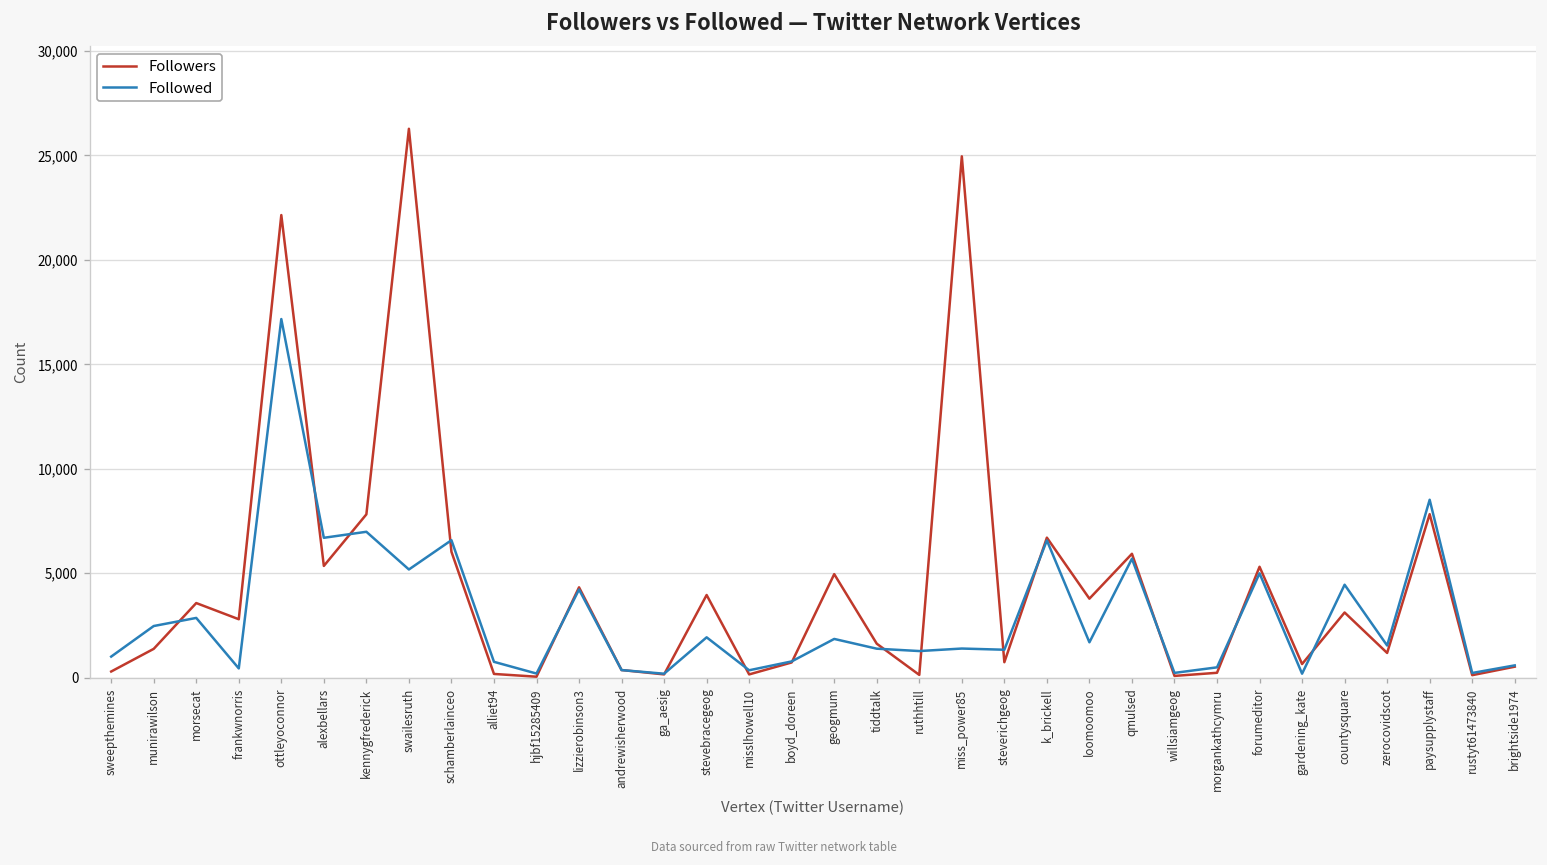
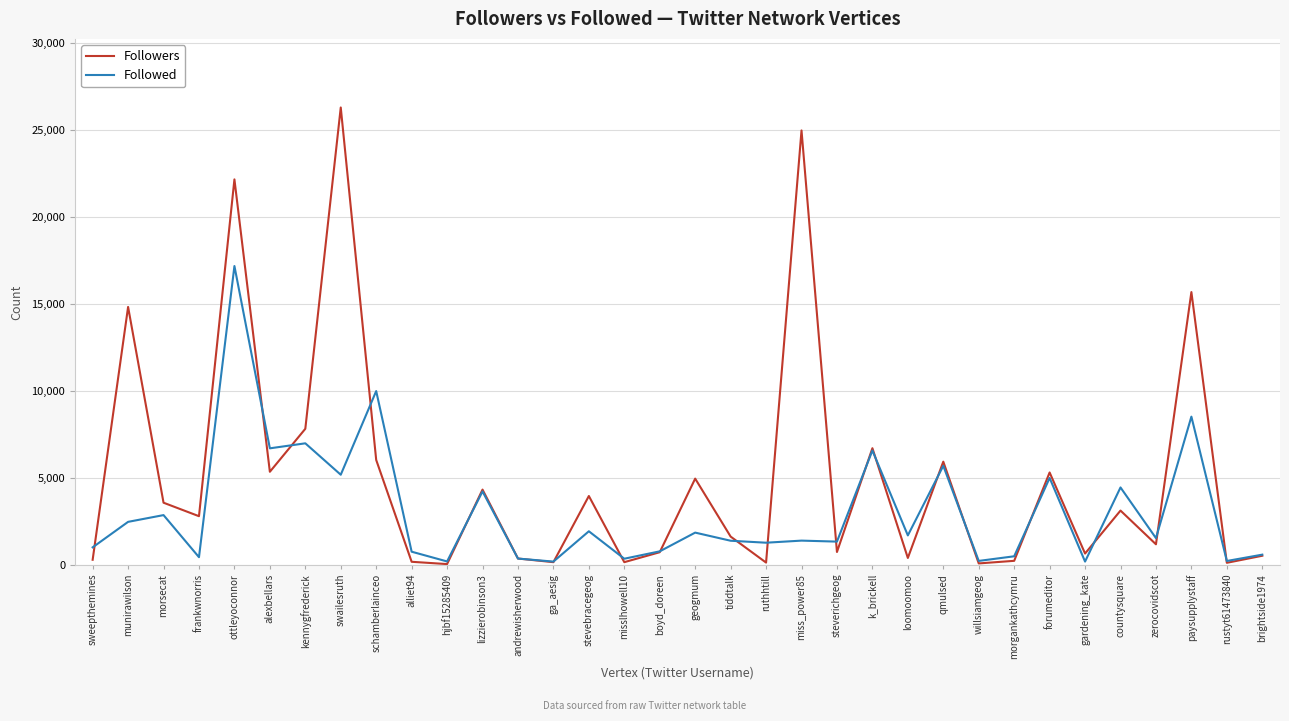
  {
    "Followers": {
      "sweepthemines": "300",
-     "munirawilson": "1,400",
+     "munirawilson": "14,800",
      "morsecat": "3,600",
      "frankwnorris": "2,800",
      "ottleyoconnor": "22,100",
      "alexbellars": "5,300",
      "kennygfrederick": "7,800",
      "swailesruth": "26,300",
      "schamberlainceo": "6,000",
      "alliet94": "200",
      "hjbf15285409": "0",
      "stevebracegeog": "4,000",
      "misslhowell10": "100",
      "geogmum": "4,900",
      "tiddtalk": "1,600",
      "ruthhtill": "100",
      "miss_power85": "25,000",
      "steverichgeog": "700",
-     "loomoomoo": "3,800",
+     "loomoomoo": "400",
      "qmulsed": "5,900",
      "morgankathcymru": "200",
      "forumeditor": "5,300",
      "gardening_kate": "600",
      "countysquare": "3,100",
      "zerocovidscot": "1,200",
-     "paysupplystaff": "7,800"
+     "paysupplystaff": "15,700"
    },
    "Followed": {
      "sweepthemines": "1,000",
      "munirawilson": "2,500",
      "morsecat": "2,900",
      "frankwnorris": "400",
      "ottleyoconnor": "17,200",
      "alexbellars": "6,700",
      "kennygfrederick": "7,000",
      "swailesruth": "5,200",
-     "schamberlainceo": "6,600",
+     "schamberlainceo": "10,000",
      "alliet94": "800",
      "hjbf15285409": "200",
      "stevebracegeog": "1,900",
      "misslhowell10": "300",
      "geogmum": "1,800",
      "tiddtalk": "1,400",
      "ruthhtill": "1,300",
      "miss_power85": "1,400",
      "steverichgeog": "1,300",
      "loomoomoo": "1,700",
      "qmulsed": "5,700",
      "morgankathcymru": "500",
      "forumeditor": "5,000",
      "gardening_kate": "200",
      "countysquare": "4,400",
      "zerocovidscot": "1,500",
      "paysupplystaff": "8,500"
    }
  }
